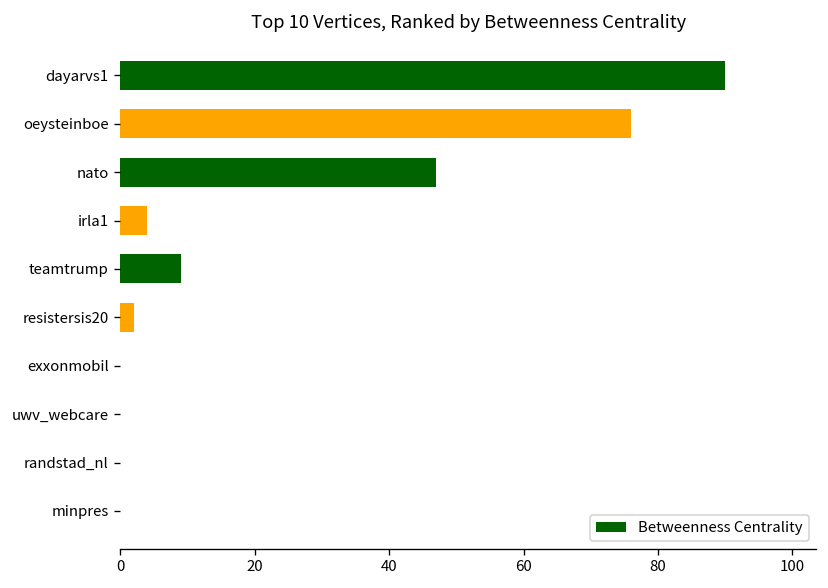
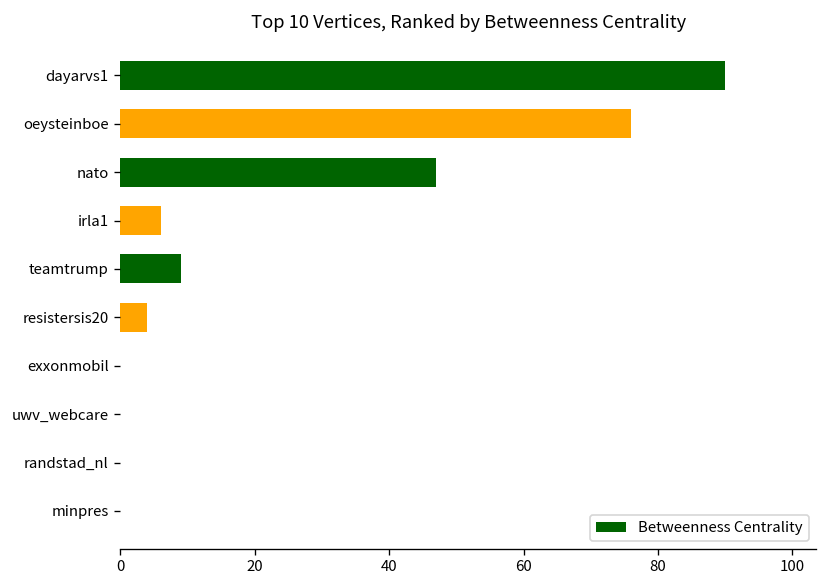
  {
    "dayarvs1": 90,
    "oeysteinboe": 76,
    "nato": 47,
-   "irla1": 4,
+   "irla1": 6,
    "teamtrump": 9,
-   "resistersis20": 2,
+   "resistersis20": 4,
    "exxonmobil": 0,
    "uwv_webcare": 0,
    "randstad_nl": 0,
    "minpres": 0
  }
